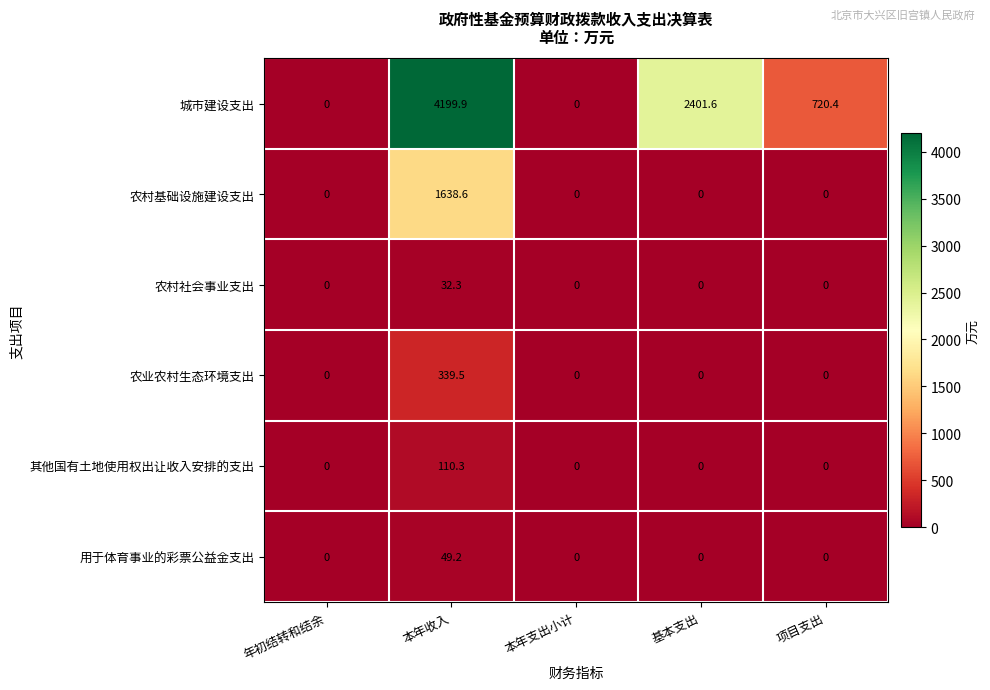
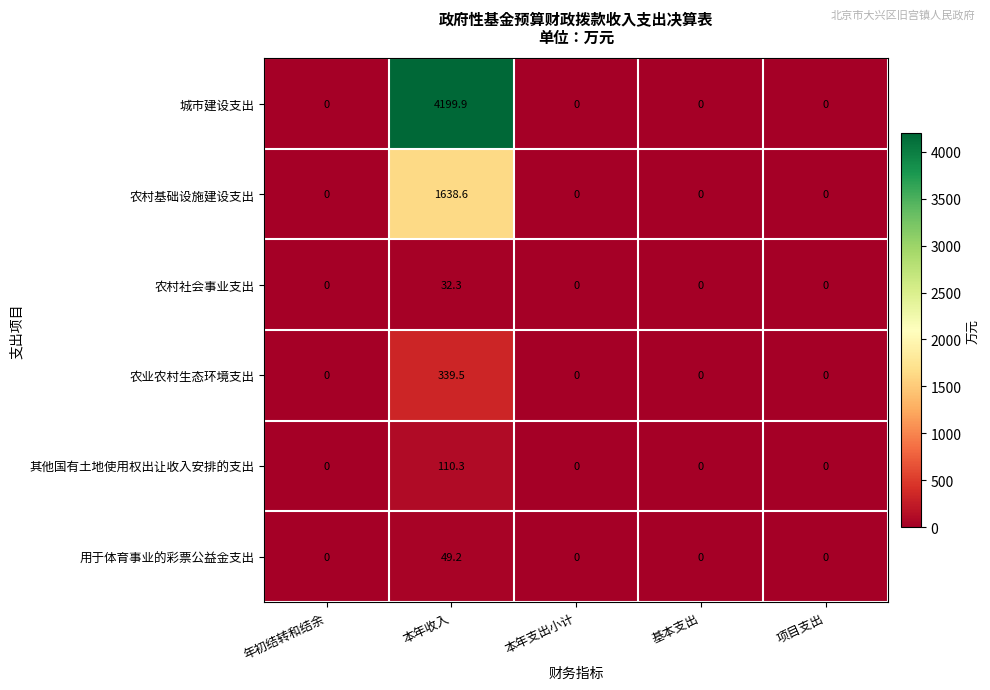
  {
    "城市建设支出": {
      "年初结转和结余": 0,
      "本年收入": 4199.9,
      "本年支出小计": 0,
-     "基本支出": 2401.6,
-     "项目支出": 720.4
+     "基本支出": 0,
+     "项目支出": 0
    },
    "农村基础设施建设支出": {
      "年初结转和结余": 0,
      "本年收入": 1638.6,
      "本年支出小计": 0,
      "基本支出": 0,
      "项目支出": 0
    },
    "农村社会事业支出": {
      "年初结转和结余": 0,
      "本年收入": 32.3,
      "本年支出小计": 0,
      "基本支出": 0,
      "项目支出": 0
    },
    "农业农村生态环境支出": {
      "年初结转和结余": 0,
      "本年收入": 339.5,
      "本年支出小计": 0,
      "基本支出": 0,
      "项目支出": 0
    },
    "其他国有土地使用权出让收入安排的支出": {
      "年初结转和结余": 0,
      "本年收入": 110.3,
      "本年支出小计": 0,
      "基本支出": 0,
      "项目支出": 0
    },
    "用于体育事业的彩票公益金支出": {
      "年初结转和结余": 0,
      "本年收入": 49.2,
      "本年支出小计": 0,
      "基本支出": 0,
      "项目支出": 0
    }
  }
